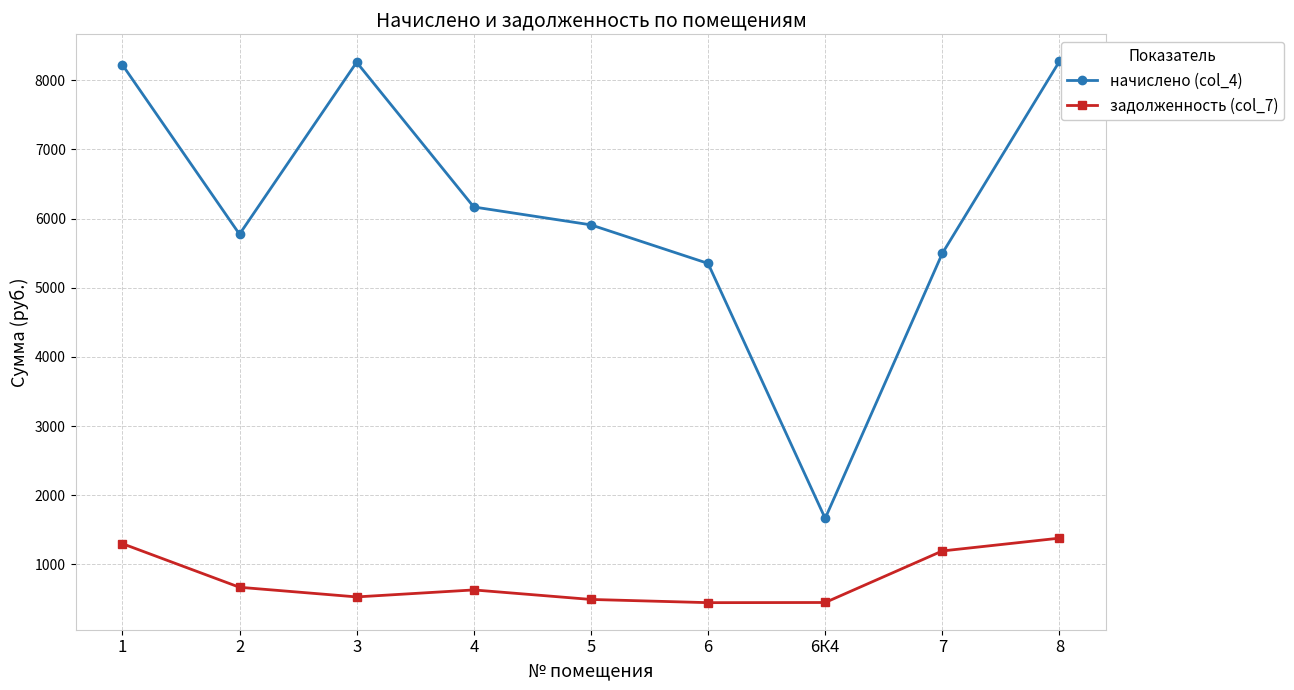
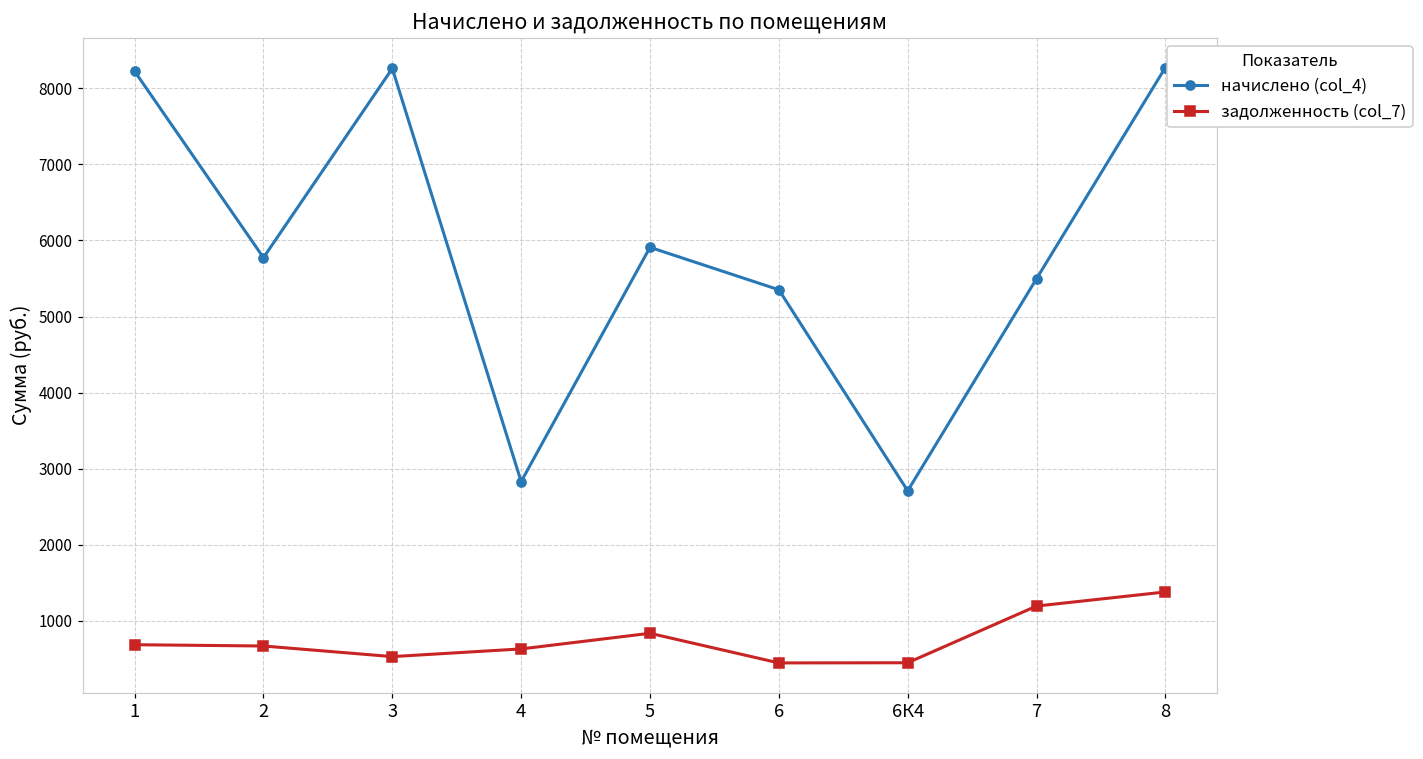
  {
    "начислено (col_4)": {
      "1": 8200,
      "2": 5800,
      "3": 8300,
-     "4": 6200,
+     "4": 2800,
      "5": 5900,
      "6": 5400,
-     "6К4": 1700,
+     "6К4": 2700,
      "7": 5500,
      "8": 8300
    },
    "задолженность (col_7)": {
-     "1": 1300,
+     "1": 700,
      "2": 700,
      "3": 500,
      "4": 600,
-     "5": 500,
+     "5": 800,
      "6": 400,
      "6К4": 400,
      "7": 1200,
      "8": 1400
    }
  }
